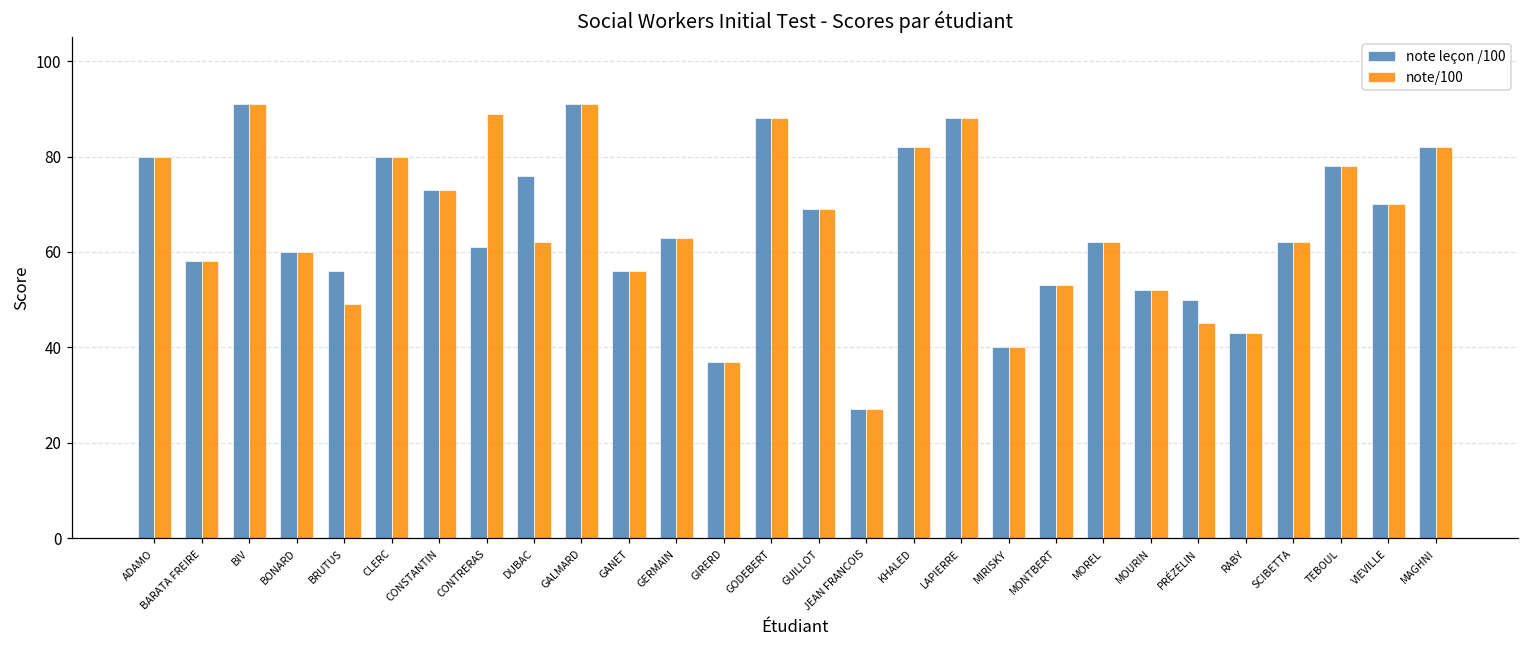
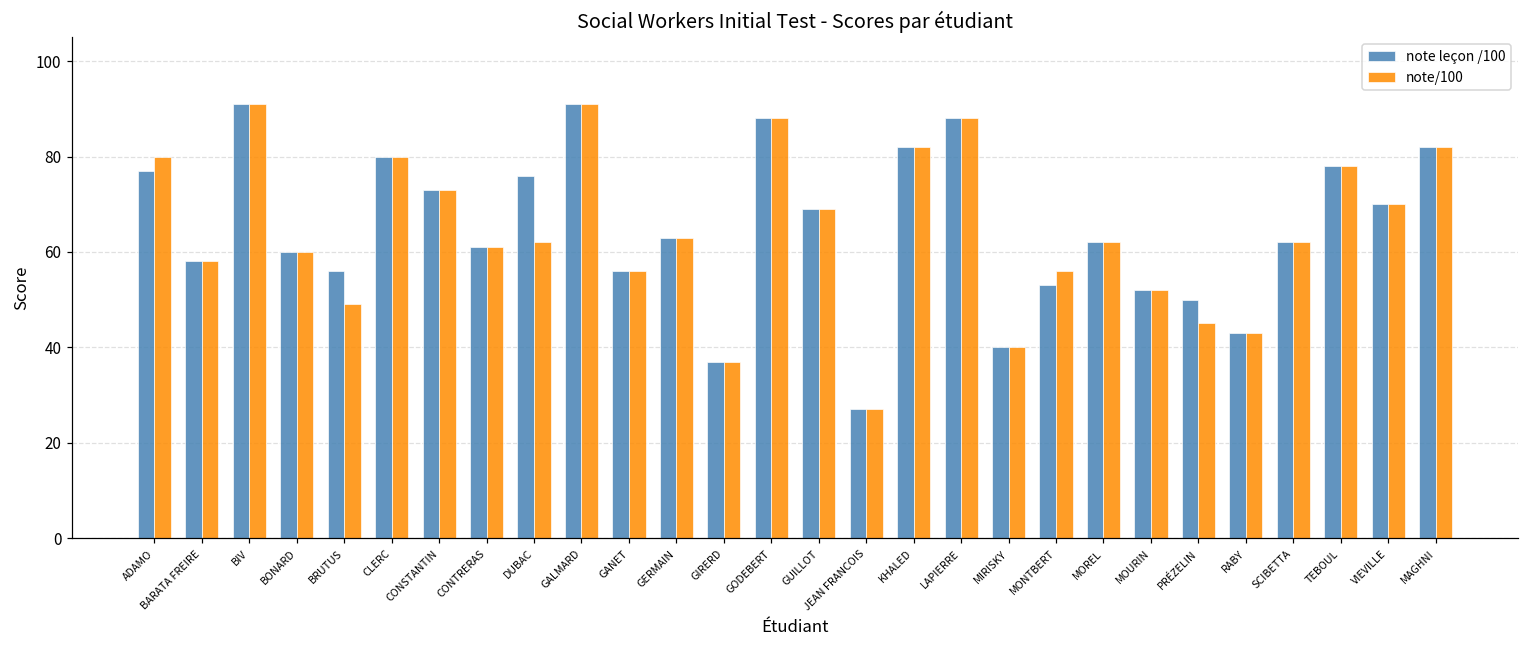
  {
    "note leçon /100": {
-     "ADAMO": 80,
+     "ADAMO": 77,
      "BARATA FREIRE": 58,
      "BIV": 91,
      "BONARD": 60,
      "BRUTUS": 56,
      "CLERC": 80,
      "CONSTANTIN": 73,
      "CONTRERAS": 61,
      "DUBAC": 76,
      "GALMARD": 91,
      "GANET": 56,
      "GERMAIN": 63,
      "GIRERD": 37,
      "GODEBERT": 88,
      "GUILLOT": 69,
      "JEAN FRANCOIS": 27,
      "KHALED": 82,
      "LAPIERRE": 88,
      "MIRISKY": 40,
      "MONTBERT": 53,
      "MOREL": 62,
      "MOURIN": 52,
      "PRÉZELIN": 50,
      "RABY": 43,
      "SCIBETTA": 62,
      "TEBOUL": 78,
      "VIEVILLE": 70,
      "MAGHNI": 82
    },
    "note/100": {
      "ADAMO": 80,
      "BARATA FREIRE": 58,
      "BIV": 91,
      "BONARD": 60,
      "BRUTUS": 49,
      "CLERC": 80,
      "CONSTANTIN": 73,
-     "CONTRERAS": 89,
+     "CONTRERAS": 61,
      "DUBAC": 62,
      "GALMARD": 91,
      "GANET": 56,
      "GERMAIN": 63,
      "GIRERD": 37,
      "GODEBERT": 88,
      "GUILLOT": 69,
      "JEAN FRANCOIS": 27,
      "KHALED": 82,
      "LAPIERRE": 88,
      "MIRISKY": 40,
-     "MONTBERT": 53,
+     "MONTBERT": 56,
      "MOREL": 62,
      "MOURIN": 52,
      "PRÉZELIN": 45,
      "RABY": 43,
      "SCIBETTA": 62,
      "TEBOUL": 78,
      "VIEVILLE": 70,
      "MAGHNI": 82
    }
  }
